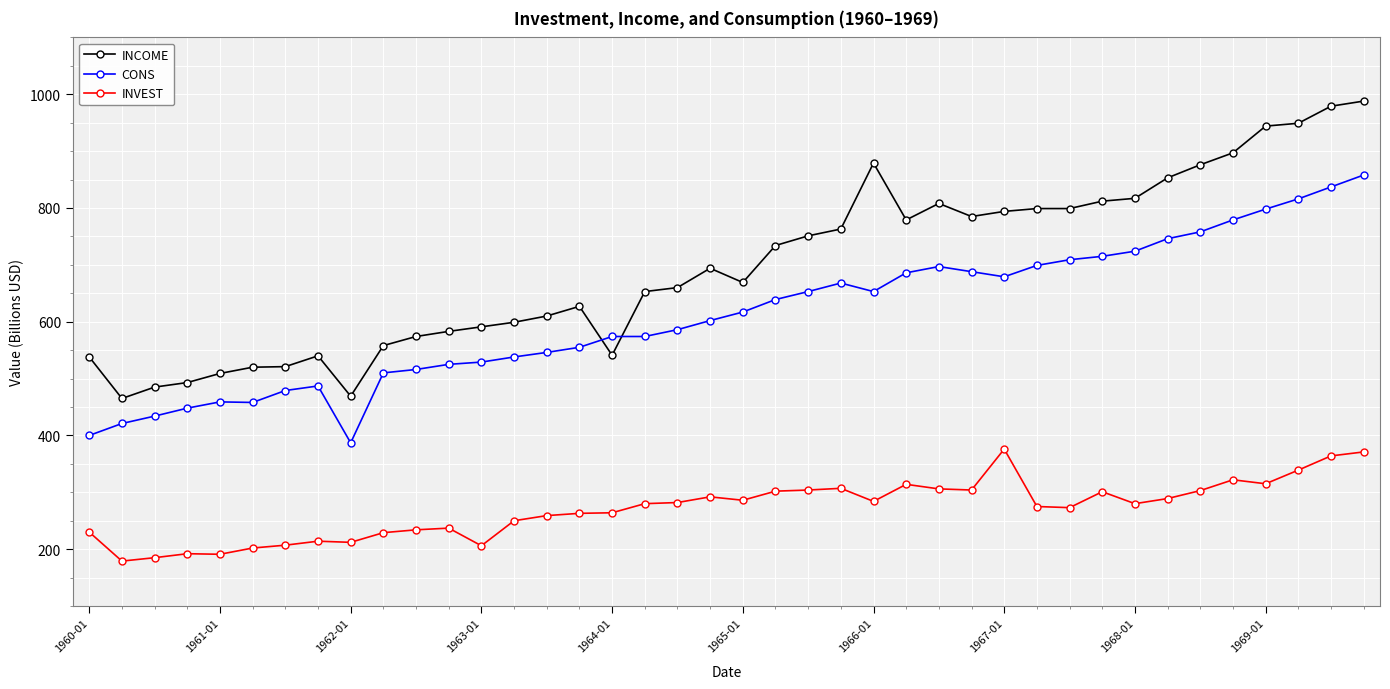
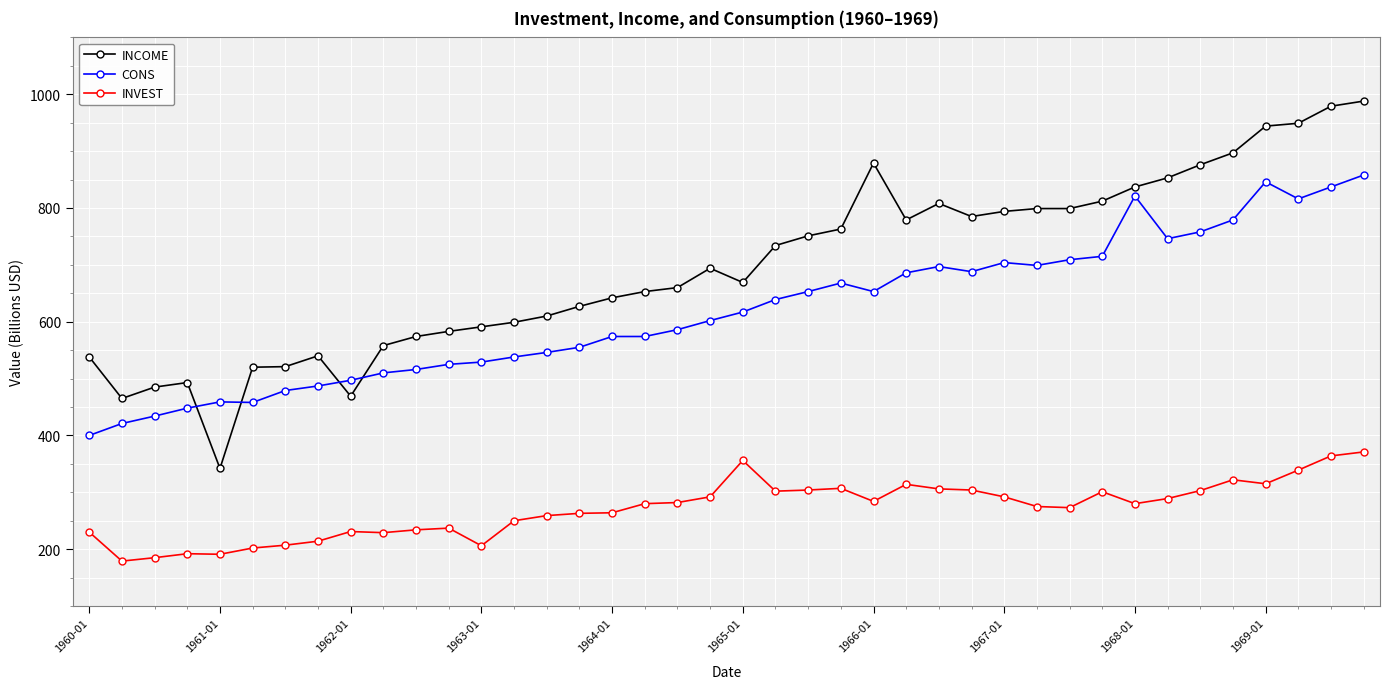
  {
    "INCOME": {
      "1960-01": 540,
-     "1961-01": 510,
+     "1961-01": 340,
      "1962-01": 470,
      "1963-01": 590,
-     "1964-01": 540,
+     "1964-01": 640,
      "1965-01": 670,
      "1966-01": 880,
      "1967-01": 790,
-     "1968-01": 820,
+     "1968-01": 840,
      "1969-01": 940
    },
    "CONS": {
      "1960-01": 400,
      "1961-01": 460,
-     "1962-01": 390,
+     "1962-01": 500,
      "1963-01": 530,
      "1964-01": 570,
      "1965-01": 620,
      "1966-01": 650,
-     "1967-01": 680,
-     "1968-01": 720,
-     "1969-01": 800
+     "1967-01": 700,
+     "1968-01": 820,
+     "1969-01": 850
    },
    "INVEST": {
      "1960-01": 230,
      "1961-01": 190,
-     "1962-01": 210,
+     "1962-01": 230,
      "1963-01": 210,
      "1964-01": 260,
-     "1965-01": 290,
+     "1965-01": 360,
      "1966-01": 280,
-     "1967-01": 380,
+     "1967-01": 290,
      "1968-01": 280,
      "1969-01": 320
    }
  }
